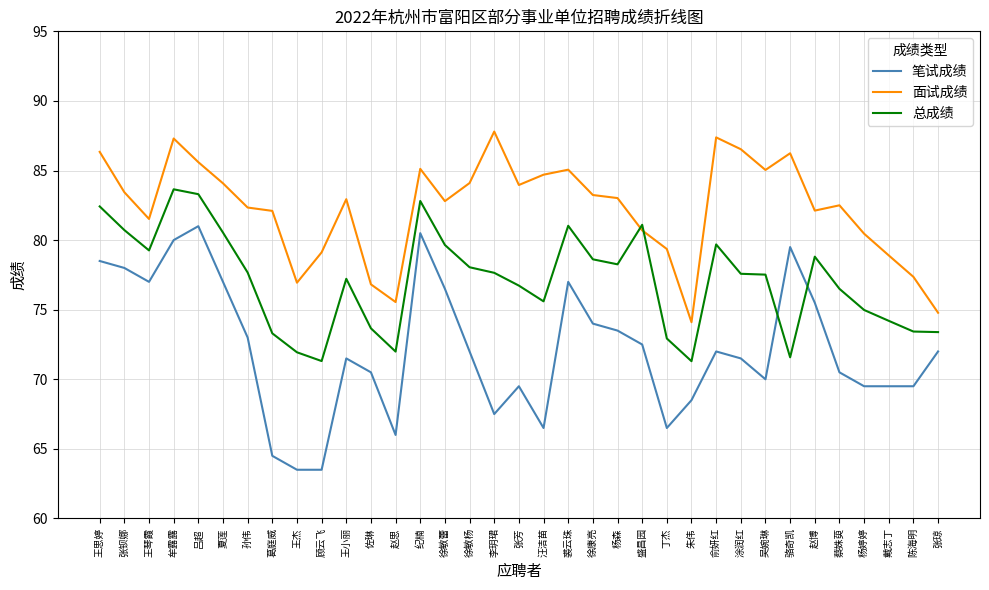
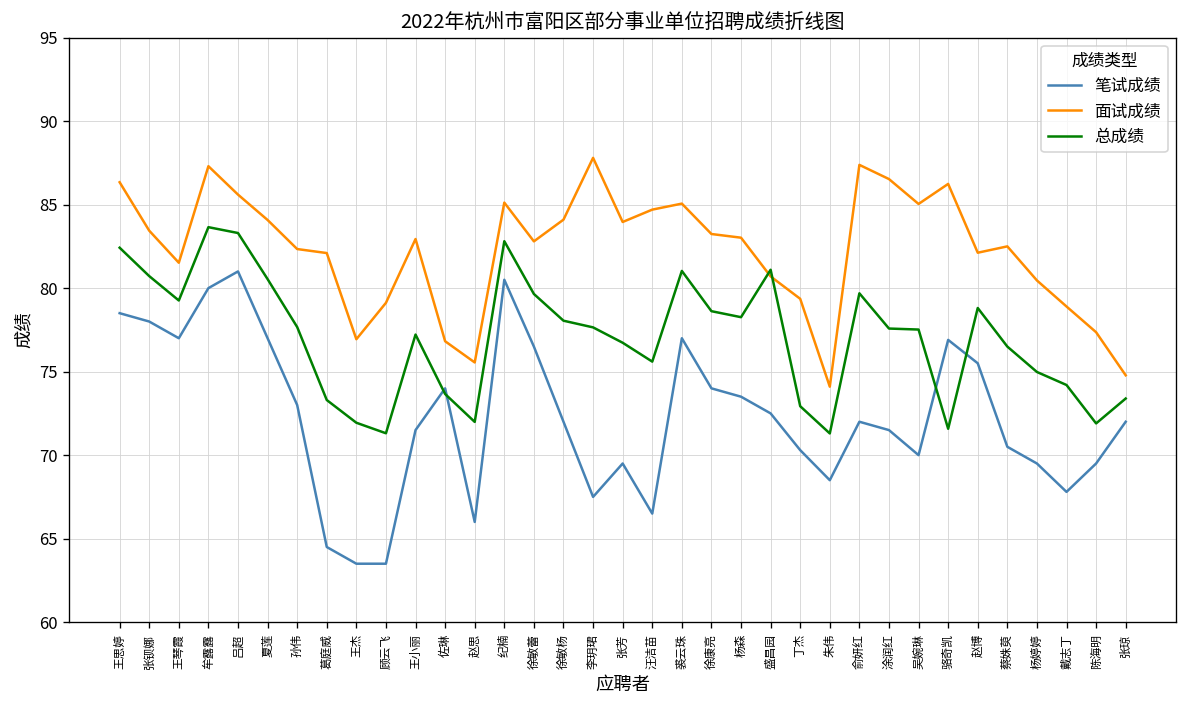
  {
    "笔试成绩": {
      "王思婷": 78.5,
      "张钡娜": 78.0,
      "王琴霞": 77.0,
      "牟露露": 80.0,
      "吕超": 81.0,
      "夏莲": 77.0,
      "孙伟": 73.0,
      "葛庭威": 64.5,
      "王杰": 63.5,
      "顾云飞": 63.5,
      "王小丽": 71.5,
-     "佐琳": 70.5,
+     "佐琳": 74.0,
      "赵思": 66.0,
      "纪楠": 80.5,
      "徐敏蕾": 76.5,
      "徐敏杨": 72.0,
      "李玥珺": 67.5,
      "张芳": 69.5,
      "汪洁苗": 66.5,
      "裘云珠": 77.0,
      "徐康亮": 74.0,
      "杨森": 73.5,
      "盛昌园": 72.5,
-     "丁杰": 66.5,
+     "丁杰": 70.3,
      "朱伟": 68.5,
      "俞妍红": 72.0,
      "涂润红": 71.5,
      "吴婉琳": 70.0,
-     "骆奇凯": 79.5,
+     "骆奇凯": 76.9,
      "赵博": 75.5,
      "蔡姝萸": 70.5,
      "杨婷婷": 69.5,
-     "戴志丁": 69.5,
+     "戴志丁": 67.8,
      "陈海明": 69.5,
      "张琼": 72.0
    },
    "面试成绩": {
      "王思婷": 86.3,
      "张钡娜": 83.4,
      "王琴霞": 81.5,
      "牟露露": 87.3,
      "吕超": 85.6,
      "夏莲": 84.1,
      "孙伟": 82.3,
      "葛庭威": 82.1,
      "王杰": 76.9,
      "顾云飞": 79.1,
      "王小丽": 82.9,
      "佐琳": 76.8,
      "赵思": 75.6,
      "纪楠": 85.1,
      "徐敏蕾": 82.8,
      "徐敏杨": 84.1,
      "李玥珺": 87.8,
      "张芳": 84.0,
      "汪洁苗": 84.7,
      "裘云珠": 85.1,
      "徐康亮": 83.2,
      "杨森": 83.0,
      "盛昌园": 80.7,
      "丁杰": 79.4,
      "朱伟": 74.1,
      "俞妍红": 87.4,
      "涂润红": 86.5,
      "吴婉琳": 85.0,
      "骆奇凯": 86.2,
      "赵博": 82.1,
      "蔡姝萸": 82.5,
      "杨婷婷": 80.5,
      "戴志丁": 78.9,
      "陈海明": 77.4,
      "张琼": 74.8
    },
    "总成绩": {
      "王思婷": 82.4,
      "张钡娜": 80.7,
      "王琴霞": 79.3,
      "牟露露": 83.7,
      "吕超": 83.3,
      "夏莲": 80.5,
      "孙伟": 77.7,
      "葛庭威": 73.3,
      "王杰": 71.9,
      "顾云飞": 71.3,
      "王小丽": 77.2,
      "佐琳": 73.7,
      "赵思": 72.0,
      "纪楠": 82.8,
      "徐敏蕾": 79.7,
      "徐敏杨": 78.1,
      "李玥珺": 77.7,
      "张芳": 76.7,
      "汪洁苗": 75.6,
      "裘云珠": 81.0,
      "徐康亮": 78.6,
      "杨森": 78.3,
      "盛昌园": 81.1,
      "丁杰": 72.9,
      "朱伟": 71.3,
      "俞妍红": 79.7,
      "涂润红": 77.6,
      "吴婉琳": 77.5,
      "骆奇凯": 71.6,
      "赵博": 78.8,
      "蔡姝萸": 76.5,
      "杨婷婷": 75.0,
      "戴志丁": 74.2,
-     "陈海明": 73.4,
+     "陈海明": 71.9,
      "张琼": 73.4
    }
  }
